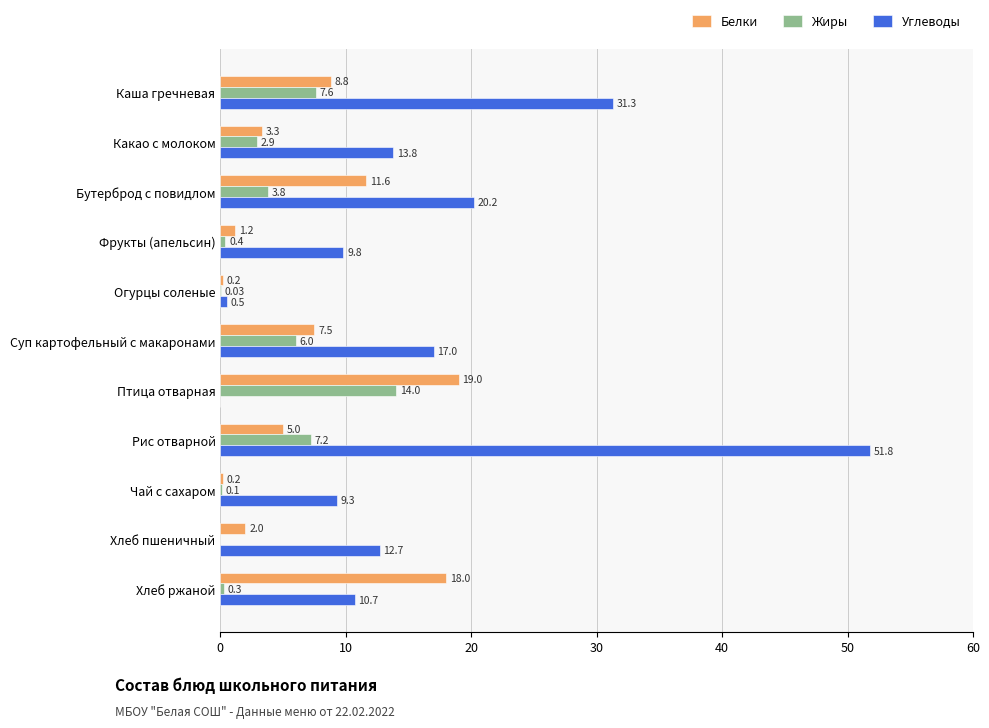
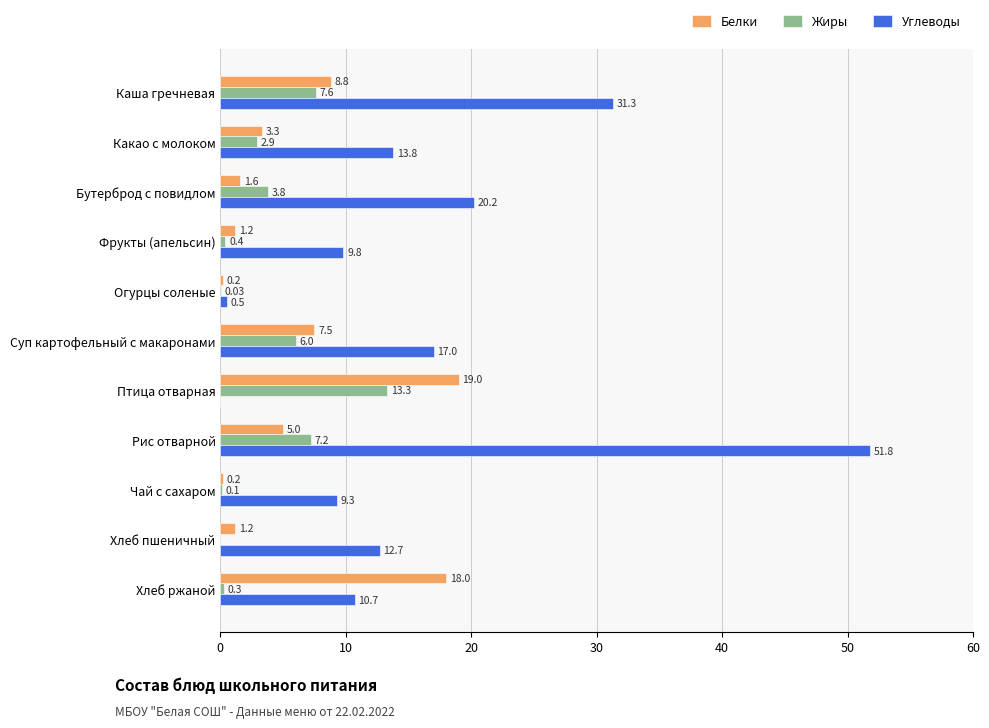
  {
    "Белки": {
      "Каша гречневая": 8.8,
      "Какао с молоком": 3.3,
-     "Бутерброд с повидлом": 11.6,
+     "Бутерброд с повидлом": 1.6,
      "Фрукты (апельсин)": 1.2,
      "Огурцы соленые": 0.2,
      "Суп картофельный с макаронами": 7.5,
      "Птица отварная": 19.0,
      "Рис отварной": 5.0,
      "Чай с сахаром": 0.2,
-     "Хлеб пшеничный": 2.0,
+     "Хлеб пшеничный": 1.2,
      "Хлеб ржаной": 18.0
    },
    "Жиры": {
      "Каша гречневая": 7.6,
      "Какао с молоком": 2.9,
      "Бутерброд с повидлом": 3.8,
      "Фрукты (апельсин)": 0.4,
      "Огурцы соленые": 0.03,
      "Суп картофельный с макаронами": 6.0,
-     "Птица отварная": 14.0,
+     "Птица отварная": 13.3,
      "Рис отварной": 7.2,
      "Чай с сахаром": 0.1,
      "Хлеб ржаной": 0.3
    },
    "Углеводы": {
      "Каша гречневая": 31.3,
      "Какао с молоком": 13.8,
      "Бутерброд с повидлом": 20.2,
      "Фрукты (апельсин)": 9.8,
      "Огурцы соленые": 0.5,
      "Суп картофельный с макаронами": 17.0,
      "Рис отварной": 51.8,
      "Чай с сахаром": 9.3,
      "Хлеб пшеничный": 12.7,
      "Хлеб ржаной": 10.7
    }
  }
